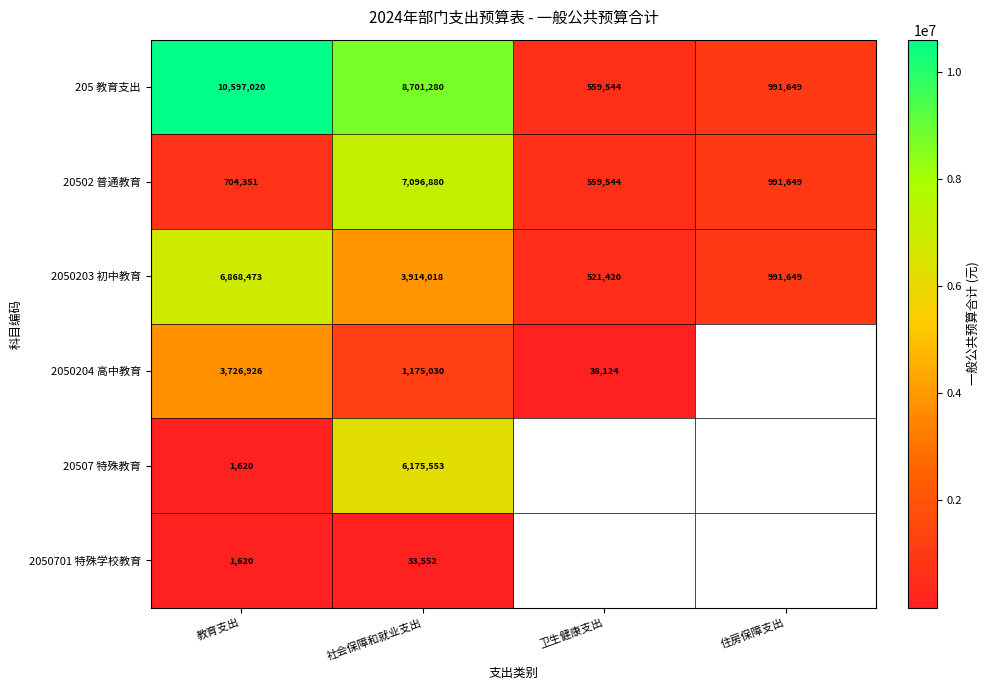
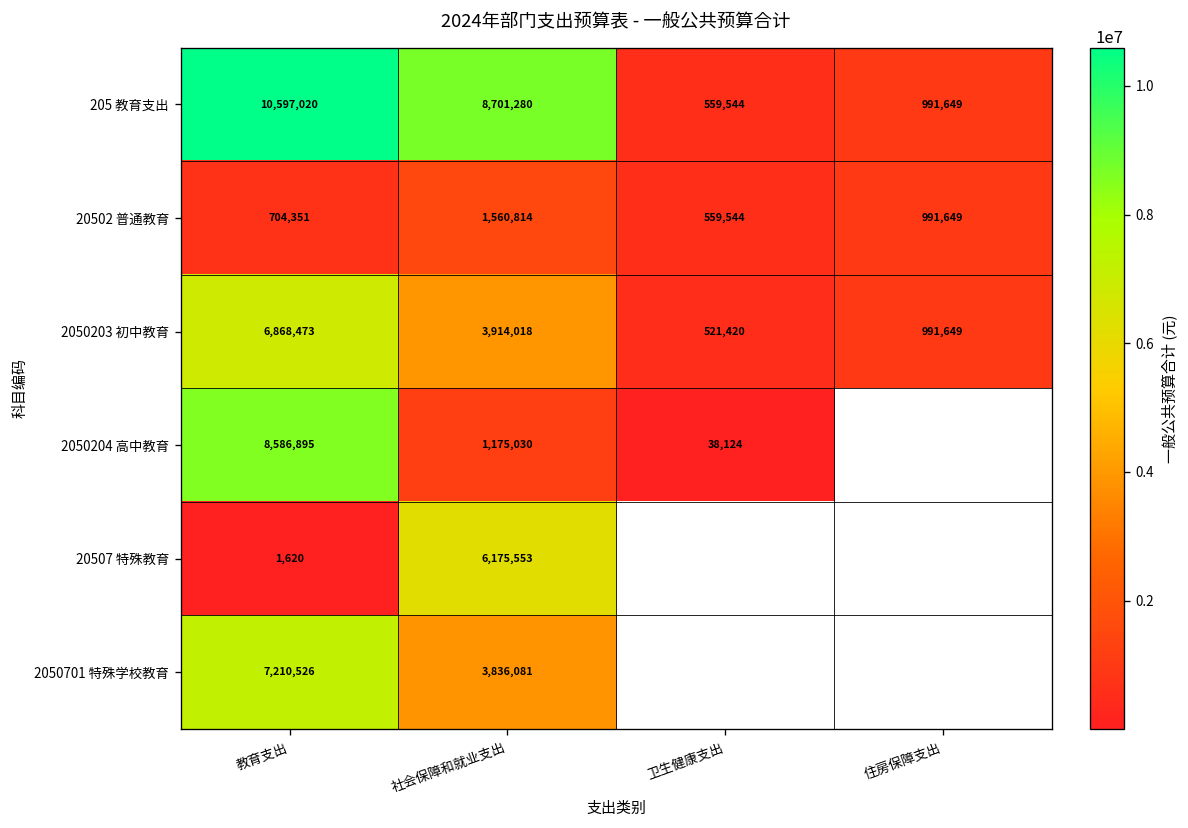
  {
    "205 教育支出": {
      "教育支出": "10,597,020",
      "社会保障和就业支出": "8,701,280",
      "卫生健康支出": "559,544",
      "住房保障支出": "991,649"
    },
    "20502 普通教育": {
      "教育支出": "704,351",
-     "社会保障和就业支出": "7,096,880",
+     "社会保障和就业支出": "1,560,814",
      "卫生健康支出": "559,544",
      "住房保障支出": "991,649"
    },
    "2050203 初中教育": {
      "教育支出": "6,868,473",
      "社会保障和就业支出": "3,914,018",
      "卫生健康支出": "521,420",
      "住房保障支出": "991,649"
    },
    "2050204 高中教育": {
-     "教育支出": "3,726,926",
+     "教育支出": "8,586,895",
      "社会保障和就业支出": "1,175,030",
      "卫生健康支出": "38,124"
    },
    "20507 特殊教育": {
      "教育支出": "1,620",
      "社会保障和就业支出": "6,175,553"
    },
    "2050701 特殊学校教育": {
-     "教育支出": "1,620",
-     "社会保障和就业支出": "33,552"
+     "教育支出": "7,210,526",
+     "社会保障和就业支出": "3,836,081"
    }
  }
